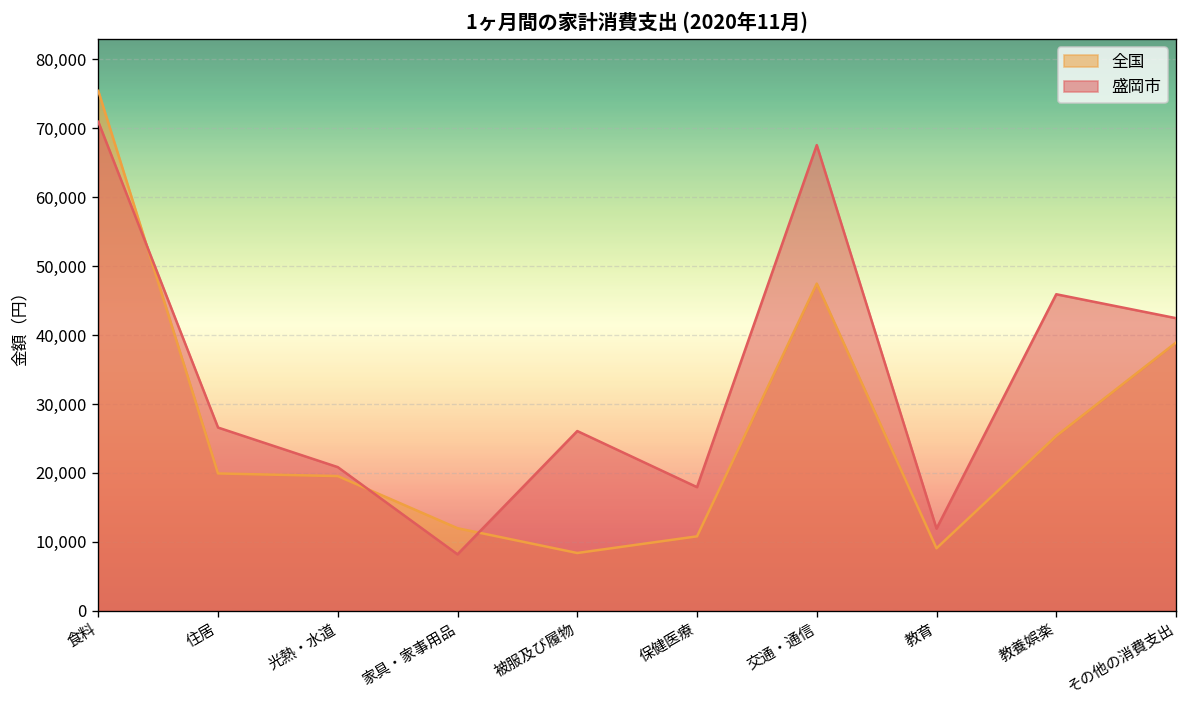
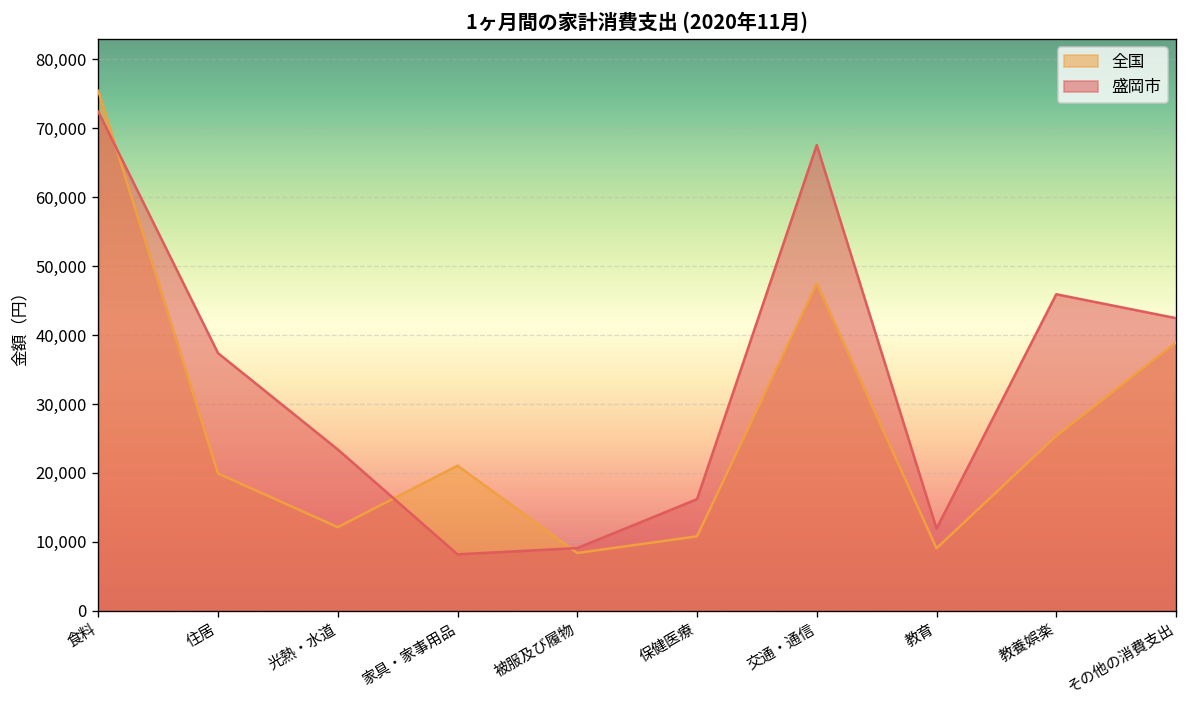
  {
    "全国": {
      "食料": "75,000",
      "住居": "20,000",
-     "光熱・水道": "20,000",
-     "家具・家事用品": "12,000",
+     "光熱・水道": "12,000",
+     "家具・家事用品": "21,000",
      "被服及び履物": "8,000",
      "保健医療": "11,000",
      "交通・通信": "47,000",
      "教育": "9,000",
      "教養娯楽": "25,000",
      "その他の消費支出": "39,000"
    },
    "盛岡市": {
-     "食料": "71,000",
-     "住居": "27,000",
-     "光熱・水道": "21,000",
+     "食料": "72,000",
+     "住居": "37,000",
+     "光熱・水道": "23,000",
      "家具・家事用品": "8,000",
-     "被服及び履物": "26,000",
-     "保健医療": "18,000",
+     "被服及び履物": "9,000",
+     "保健医療": "16,000",
      "交通・通信": "68,000",
      "教育": "12,000",
      "教養娯楽": "46,000",
      "その他の消費支出": "42,000"
    }
  }
